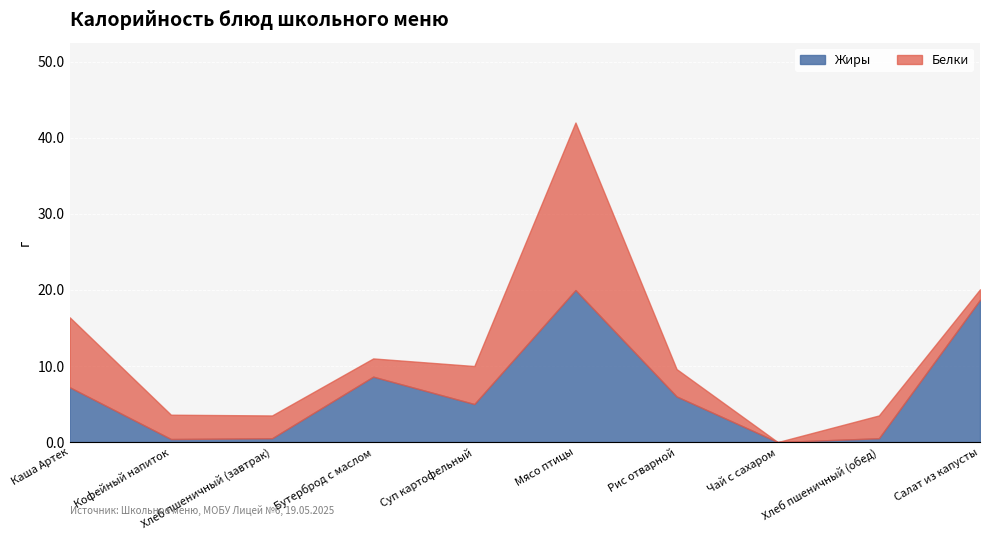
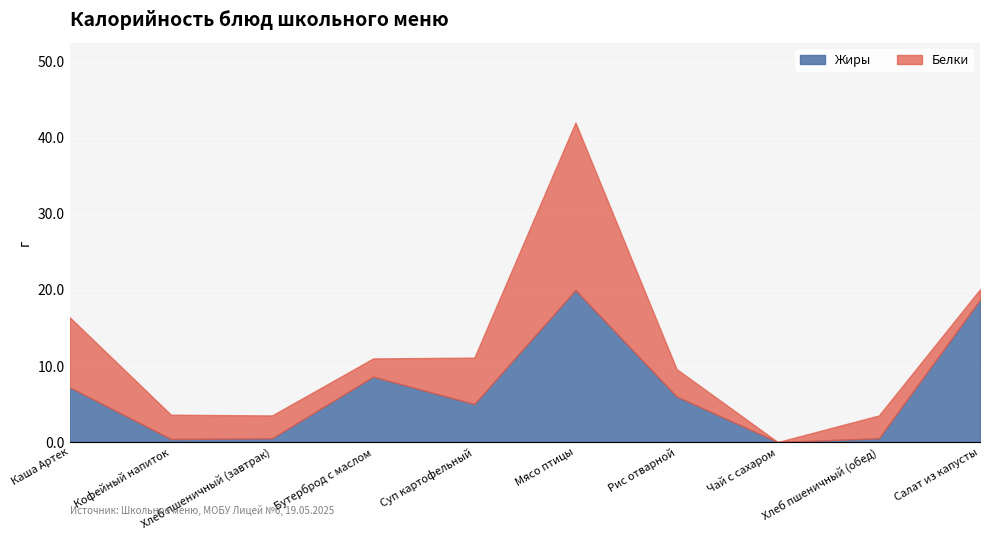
  {
    "Жиры": {
      "Каша Артек": 7,
      "Кофейный напиток": 0,
      "Хлеб пшеничный (завтрак)": 1,
      "Бутерброд с маслом": 9,
      "Суп картофельный": 5,
      "Мясо птицы": 20,
      "Рис отварной": 6,
      "Хлеб пшеничный (обед)": 1,
      "Салат из капусты": 19
    },
    "Белки": {
      "Каша Артек": 9,
      "Кофейный напиток": 3,
      "Хлеб пшеничный (завтрак)": 3,
      "Бутерброд с маслом": 2,
-     "Суп картофельный": 5,
+     "Суп картофельный": 6,
      "Мясо птицы": 22,
      "Рис отварной": 4,
      "Хлеб пшеничный (обед)": 3,
      "Салат из капусты": 1
    }
  }
